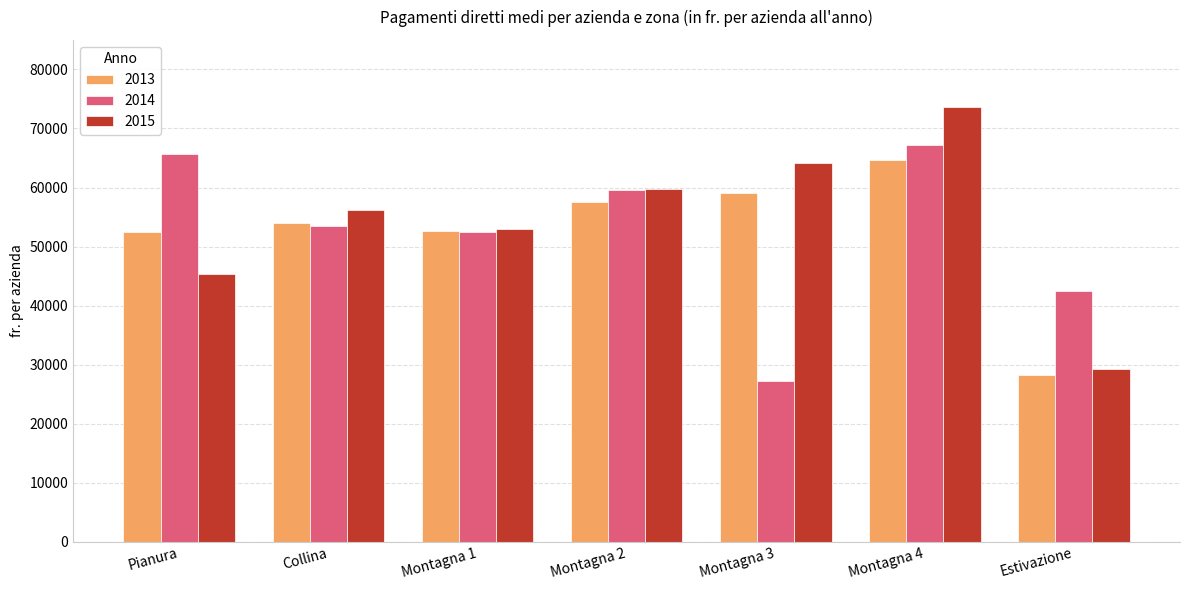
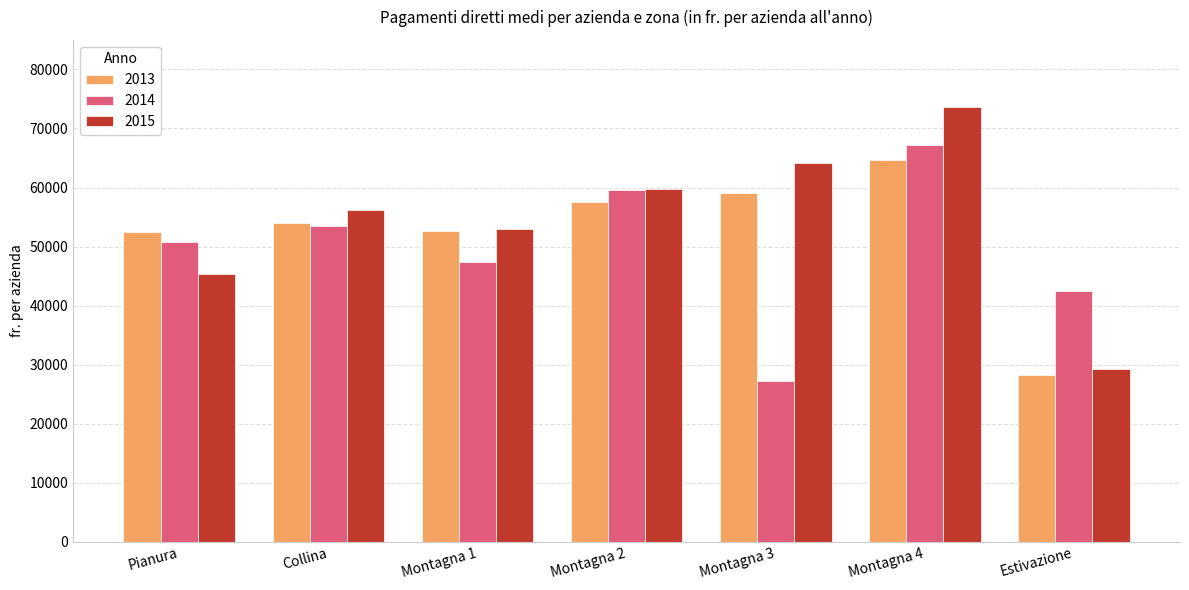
  {
    "2013": {
      "Pianura": 52000,
      "Collina": 54000,
      "Montagna 1": 53000,
      "Montagna 2": 58000,
      "Montagna 3": 59000,
      "Montagna 4": 65000,
      "Estivazione": 28000
    },
    "2014": {
-     "Pianura": 66000,
+     "Pianura": 51000,
      "Collina": 53000,
-     "Montagna 1": 53000,
+     "Montagna 1": 47000,
      "Montagna 2": 60000,
      "Montagna 3": 27000,
      "Montagna 4": 67000,
      "Estivazione": 42000
    },
    "2015": {
      "Pianura": 45000,
      "Collina": 56000,
      "Montagna 1": 53000,
      "Montagna 2": 60000,
      "Montagna 3": 64000,
      "Montagna 4": 74000,
      "Estivazione": 29000
    }
  }
